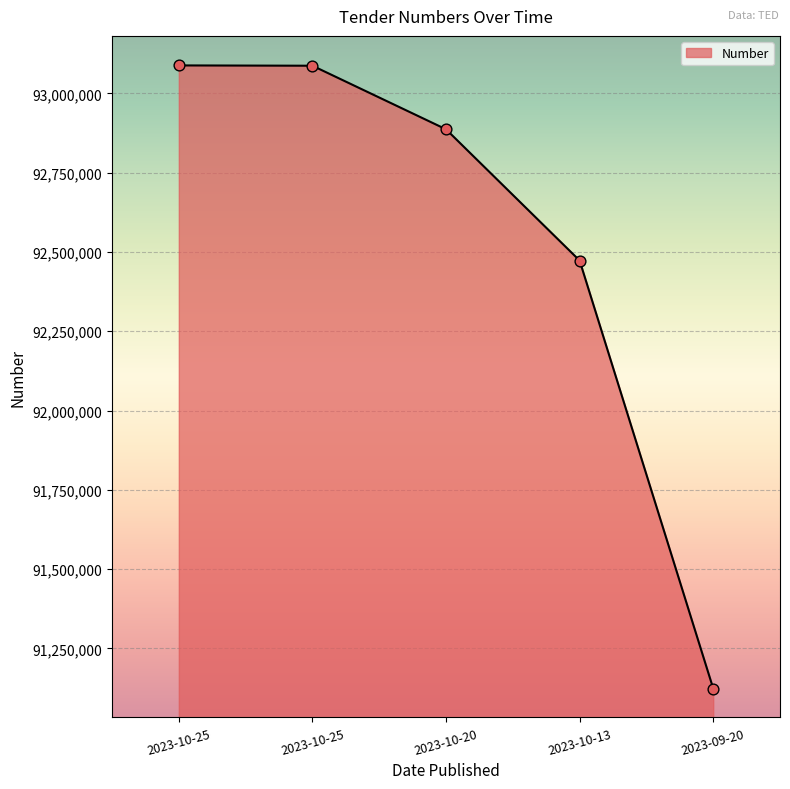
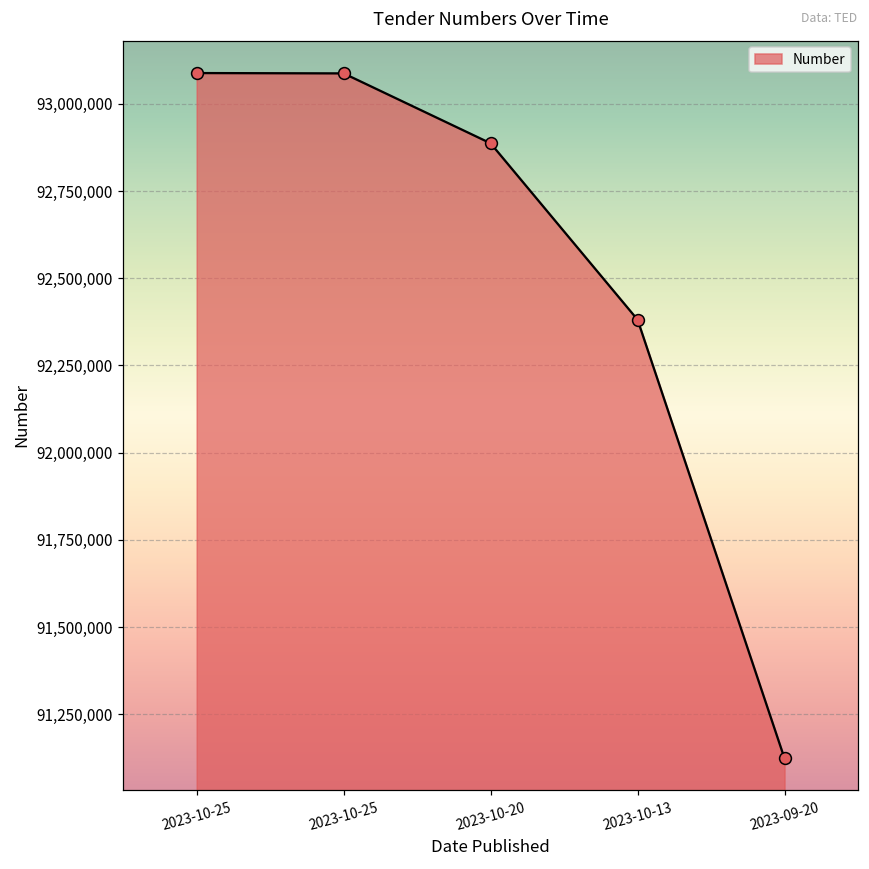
  {
    "2023-10-20": "92,890,000",
-   "2023-10-13": "92,470,000",
+   "2023-10-13": "92,380,000",
    "2023-09-20": "91,120,000"
  }
